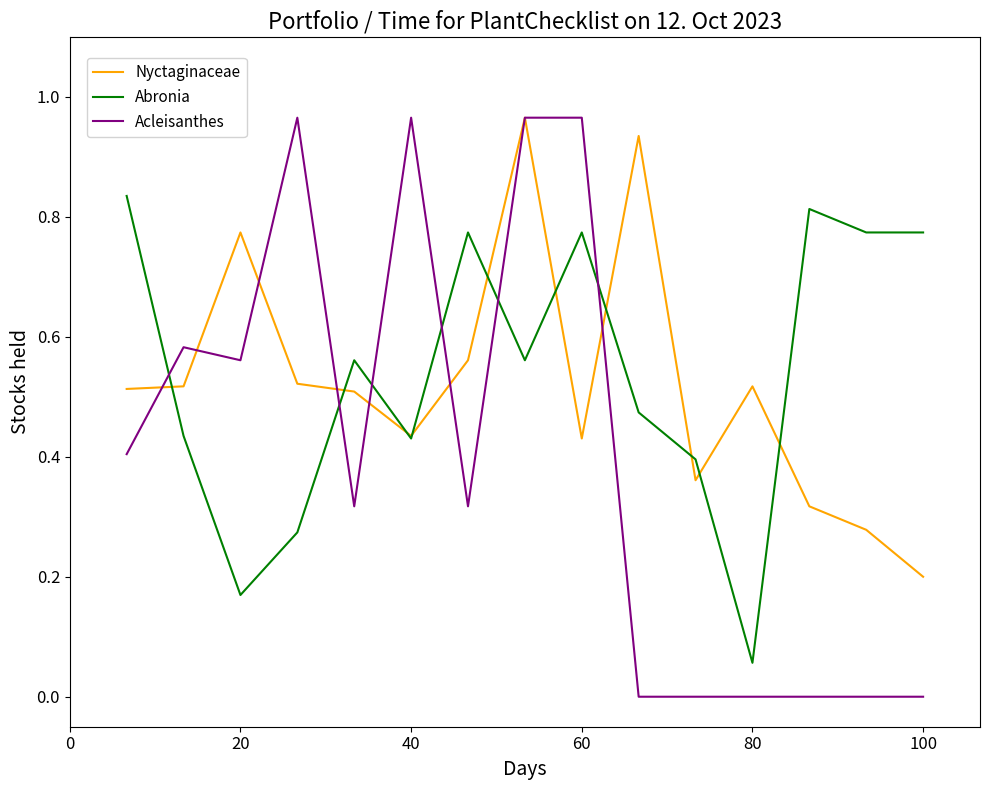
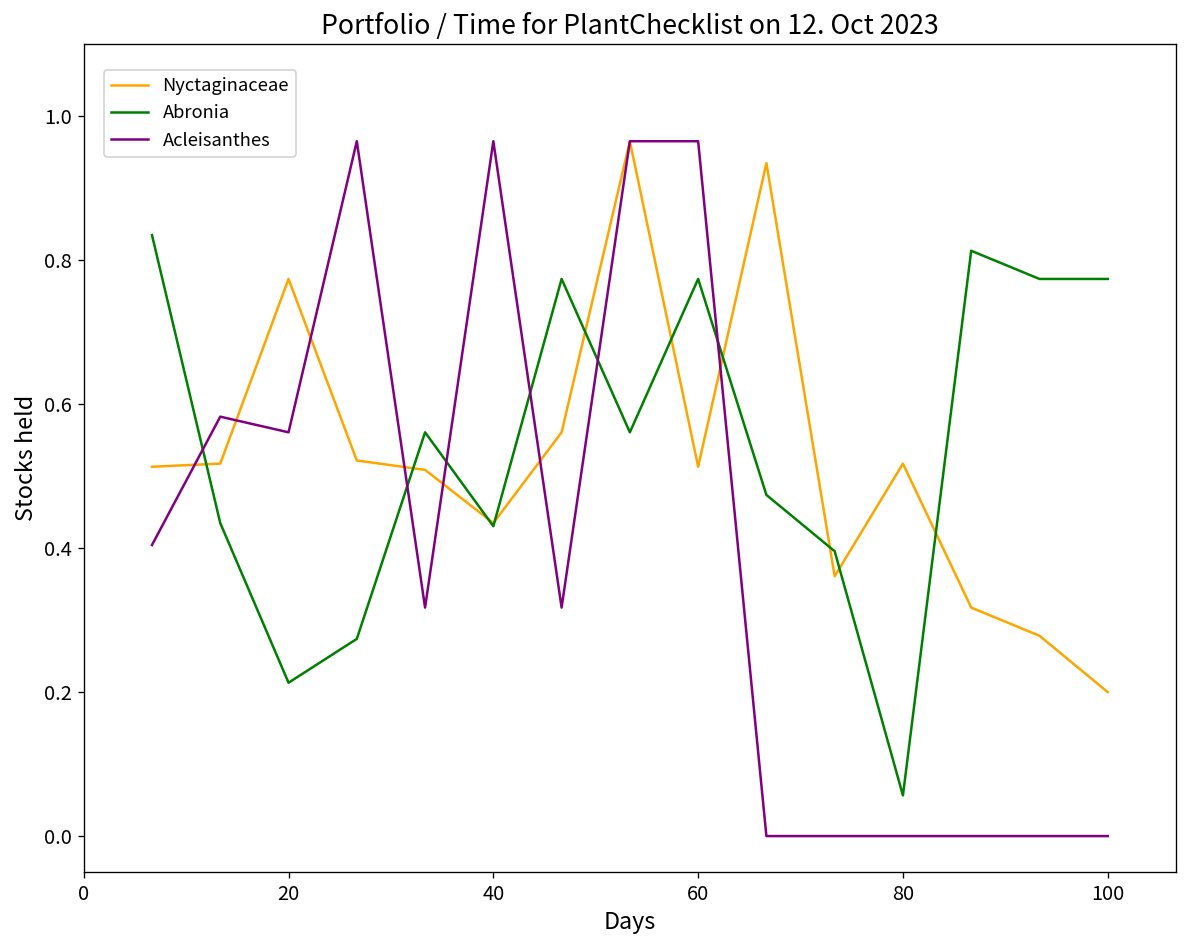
  {
    "Nyctaginaceae": {
      "20": 0.77,
      "40": 0.43,
-     "60": 0.43,
+     "60": 0.51,
      "80": 0.52,
      "100": 0.20
    },
    "Abronia": {
-     "20": 0.17,
+     "20": 0.21,
      "40": 0.43,
      "60": 0.77,
      "80": 0.06,
      "100": 0.77
    },
    "Acleisanthes": {
      "20": 0.56,
      "40": 0.97,
      "60": 0.97,
      "80": 0.00,
      "100": 0.00
    }
  }
